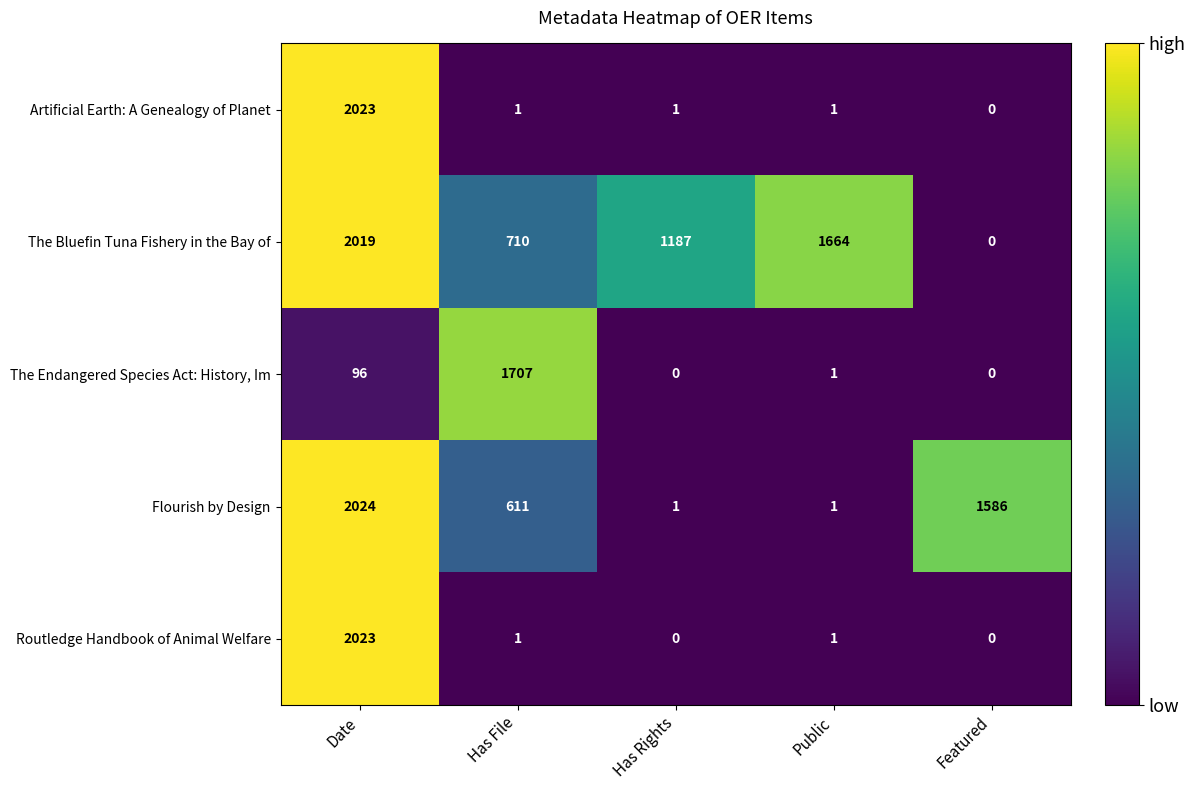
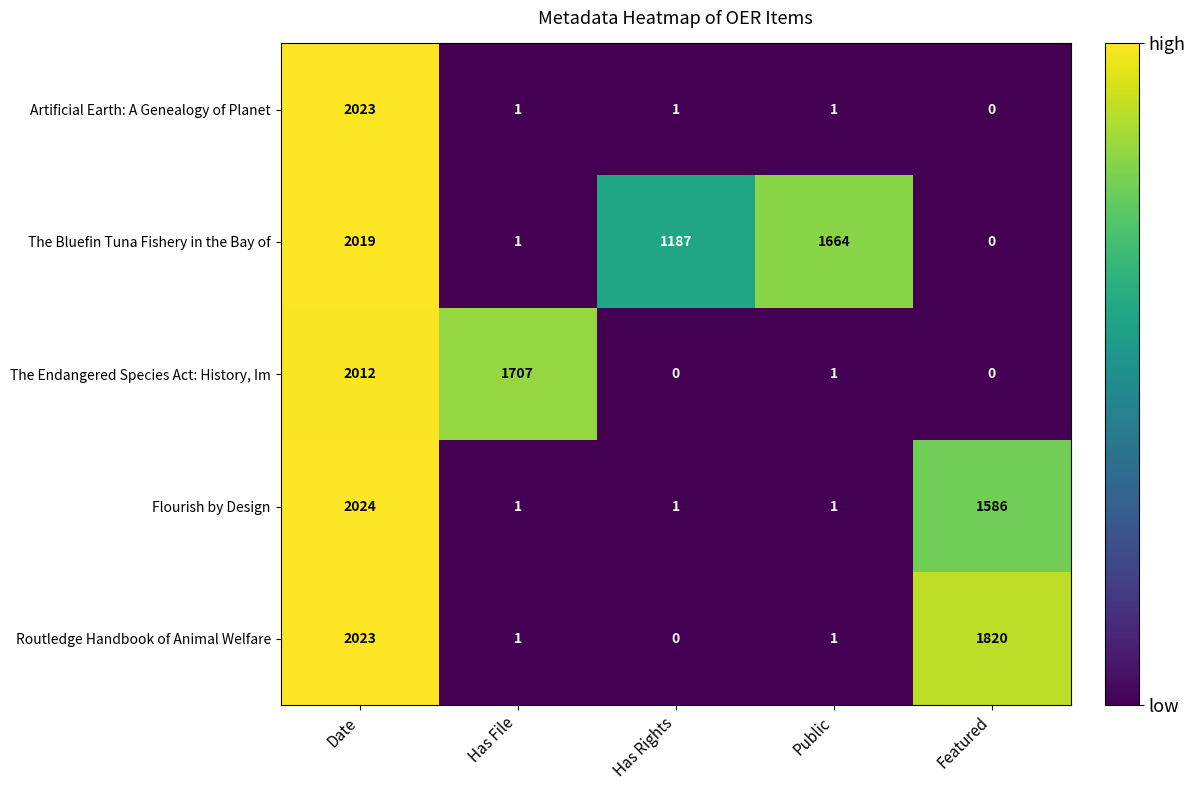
  {
    "Artificial Earth: A Genealogy of Planet": {
      "Date": 2023,
      "Has File": 1,
      "Has Rights": 1,
      "Public": 1,
      "Featured": 0
    },
    "The Bluefin Tuna Fishery in the Bay of": {
      "Date": 2019,
-     "Has File": 710,
+     "Has File": 1,
      "Has Rights": 1187,
      "Public": 1664,
      "Featured": 0
    },
    "The Endangered Species Act: History, Im": {
-     "Date": 96,
+     "Date": 2012,
      "Has File": 1707,
      "Has Rights": 0,
      "Public": 1,
      "Featured": 0
    },
    "Flourish by Design": {
      "Date": 2024,
-     "Has File": 611,
+     "Has File": 1,
      "Has Rights": 1,
      "Public": 1,
      "Featured": 1586
    },
    "Routledge Handbook of Animal Welfare": {
      "Date": 2023,
      "Has File": 1,
      "Has Rights": 0,
      "Public": 1,
-     "Featured": 0
+     "Featured": 1820
    }
  }
